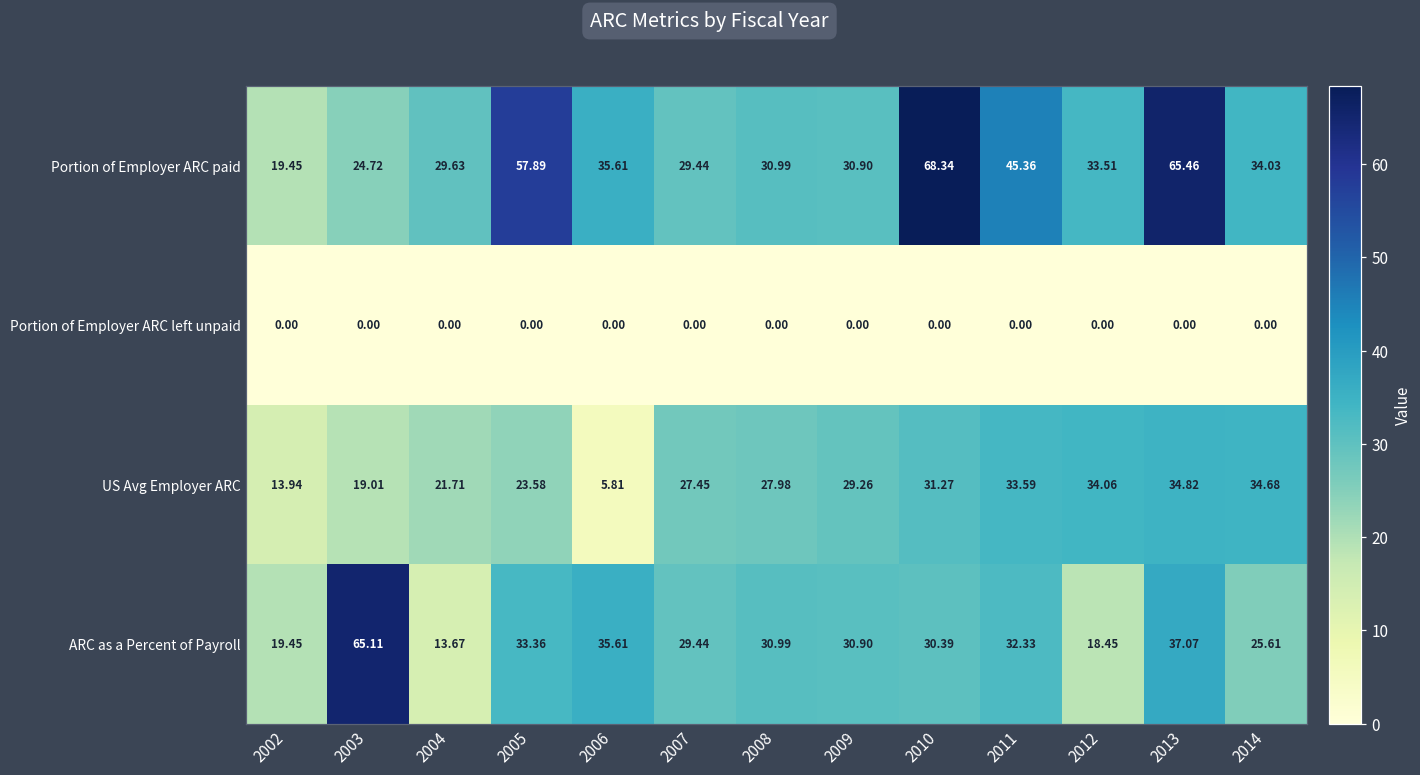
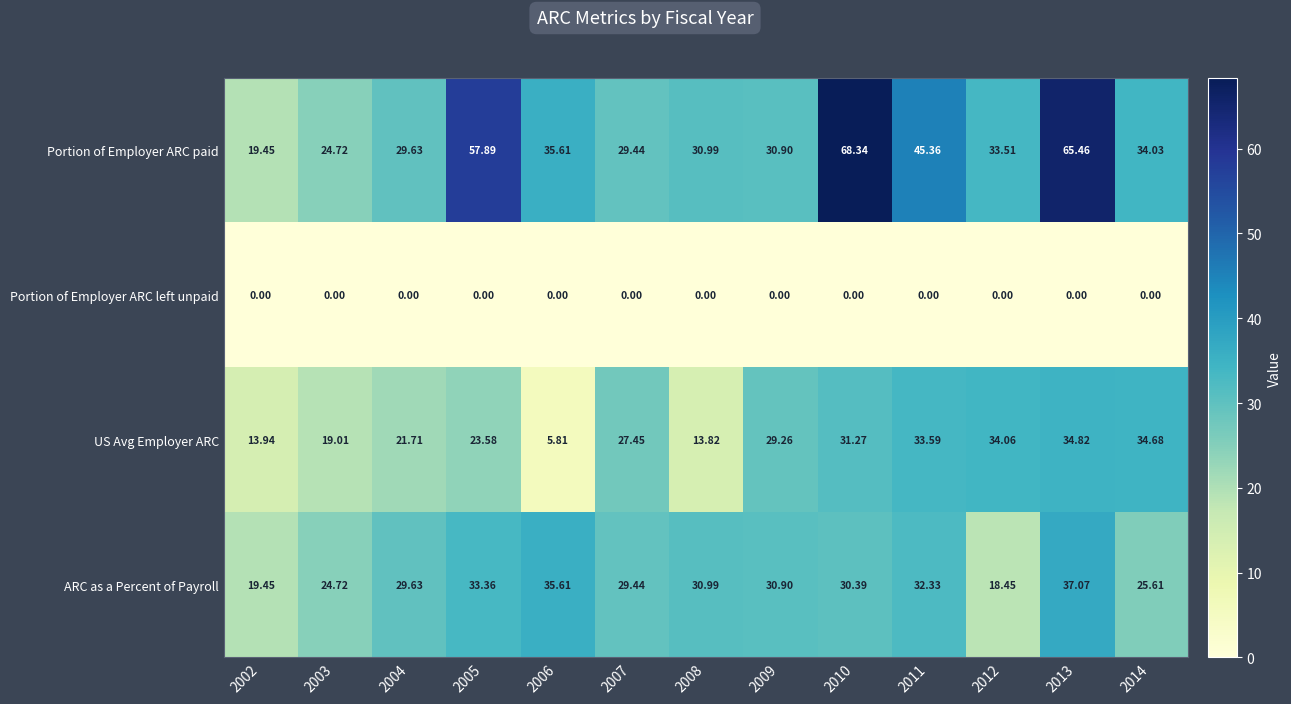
  {
    "Portion of Employer ARC paid": {
      "2002": 19.45,
      "2003": 24.72,
      "2004": 29.63,
      "2005": 57.89,
      "2006": 35.61,
      "2007": 29.44,
      "2008": 30.99,
      "2009": 30.90,
      "2010": 68.34,
      "2011": 45.36,
      "2012": 33.51,
      "2013": 65.46,
      "2014": 34.03
    },
    "Portion of Employer ARC left unpaid": {
      "2002": 0.00,
      "2003": 0.00,
      "2004": 0.00,
      "2005": 0.00,
      "2006": 0.00,
      "2007": 0.00,
      "2008": 0.00,
      "2009": 0.00,
      "2010": 0.00,
      "2011": 0.00,
      "2012": 0.00,
      "2013": 0.00,
      "2014": 0.00
    },
    "US Avg Employer ARC": {
      "2002": 13.94,
      "2003": 19.01,
      "2004": 21.71,
      "2005": 23.58,
      "2006": 5.81,
      "2007": 27.45,
-     "2008": 27.98,
+     "2008": 13.82,
      "2009": 29.26,
      "2010": 31.27,
      "2011": 33.59,
      "2012": 34.06,
      "2013": 34.82,
      "2014": 34.68
    },
    "ARC as a Percent of Payroll": {
      "2002": 19.45,
-     "2003": 65.11,
-     "2004": 13.67,
+     "2003": 24.72,
+     "2004": 29.63,
      "2005": 33.36,
      "2006": 35.61,
      "2007": 29.44,
      "2008": 30.99,
      "2009": 30.90,
      "2010": 30.39,
      "2011": 32.33,
      "2012": 18.45,
      "2013": 37.07,
      "2014": 25.61
    }
  }
